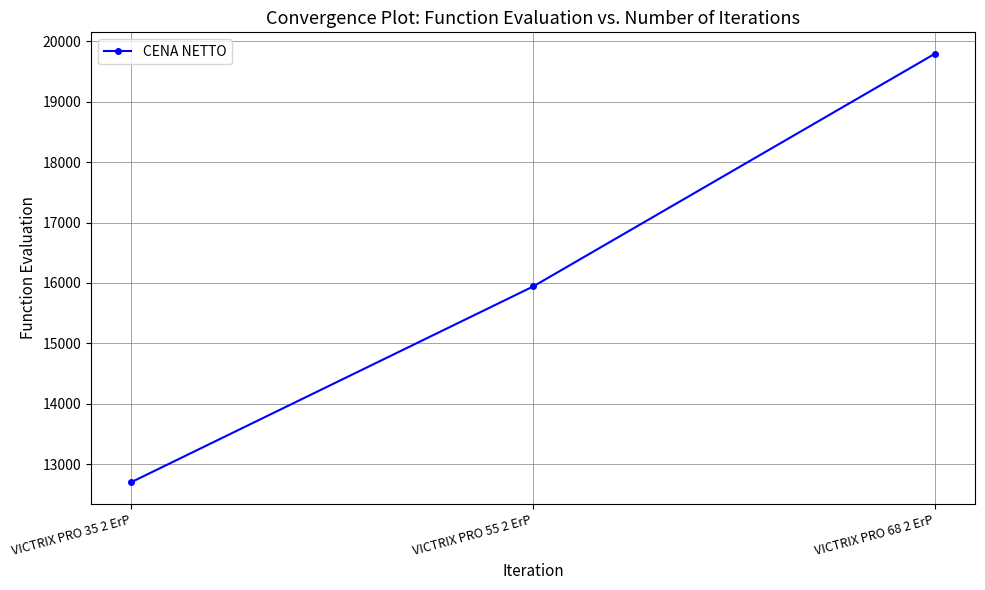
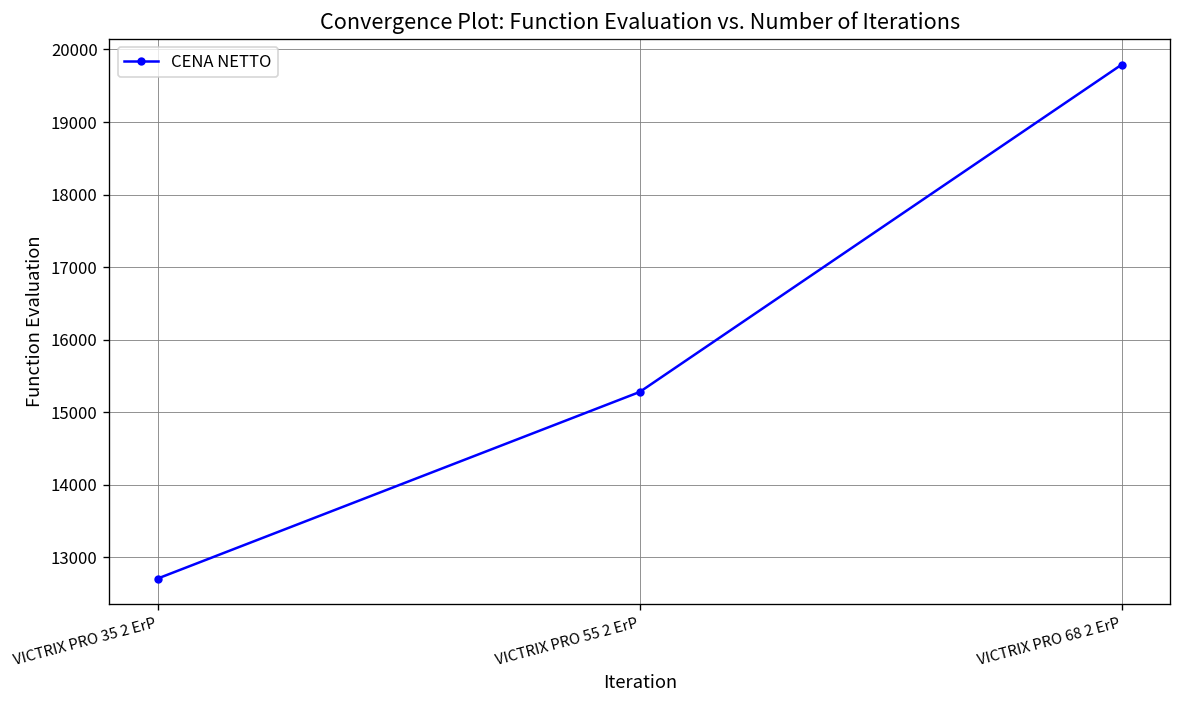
  {
    "VICTRIX PRO 35 2 ErP": 12700,
-   "VICTRIX PRO 55 2 ErP": 15900,
+   "VICTRIX PRO 55 2 ErP": 15300,
    "VICTRIX PRO 68 2 ErP": 19800
  }
